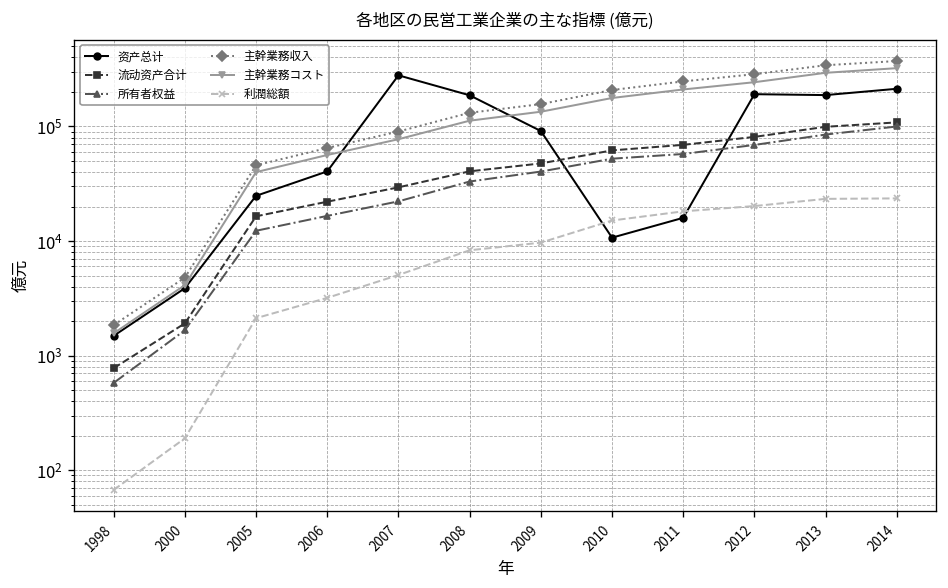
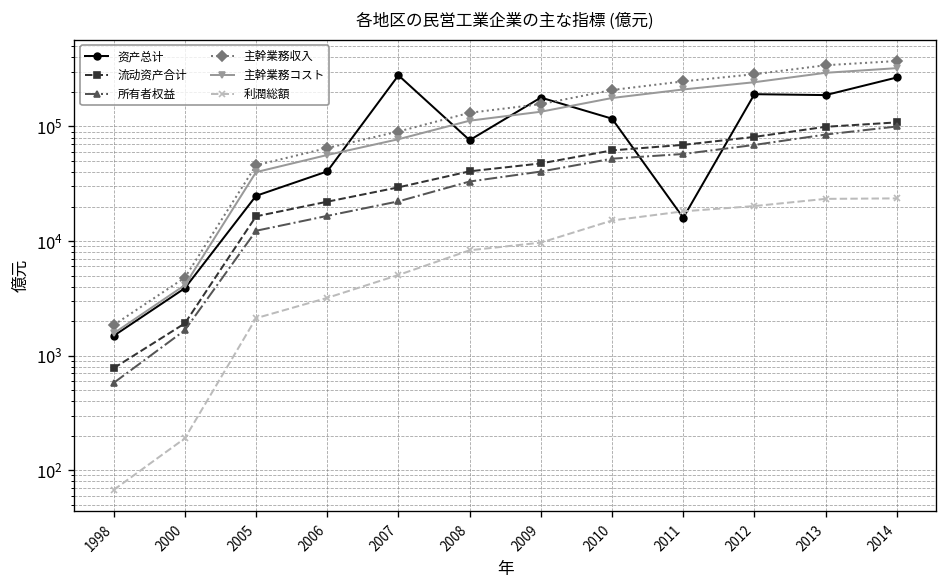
  {
    "资产总计": {
      "2000": 3900,
      "2005": 25000,
      "2006": 41000,
      "2007": 280000,
-     "2008": 190000,
-     "2009": 90000,
-     "2010": 11000,
+     "2008": 80000,
+     "2009": 180000,
+     "2010": 120000,
      "2011": 16000,
      "2012": 190000,
      "2013": 190000,
-     "2014": 210000
+     "2014": 270000
    }
  }
